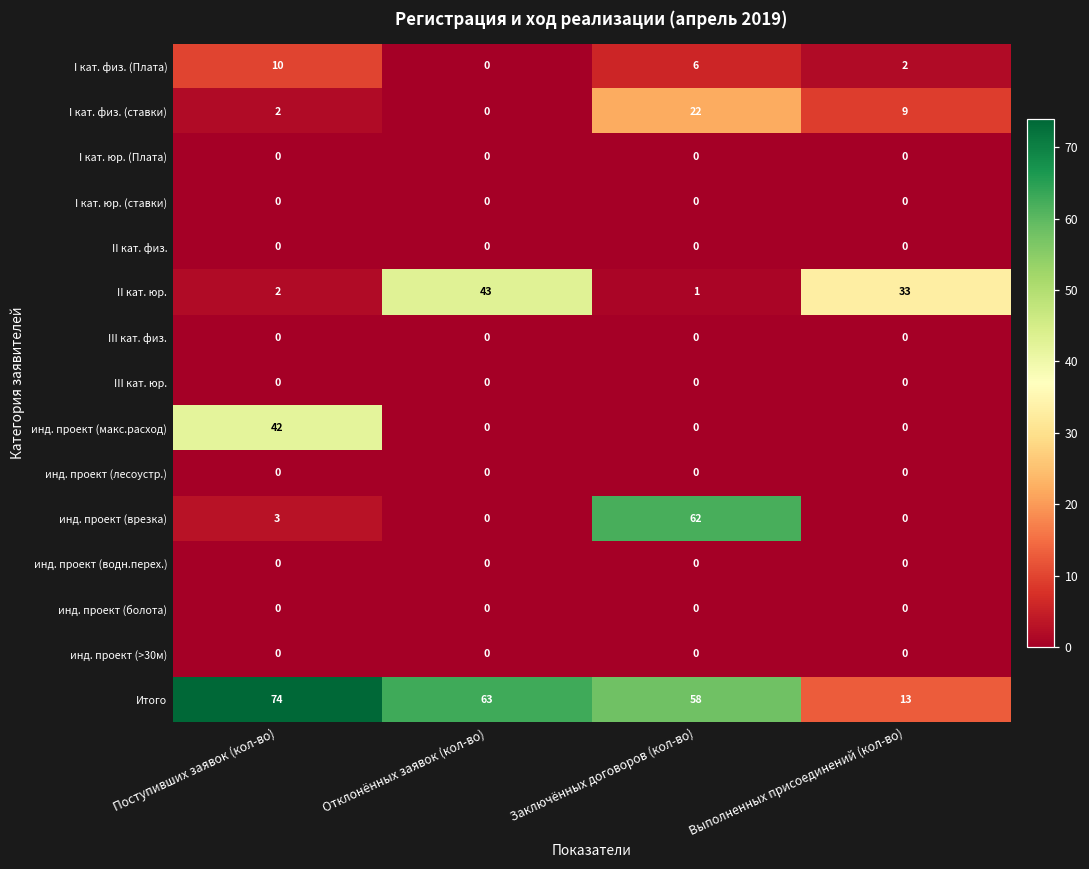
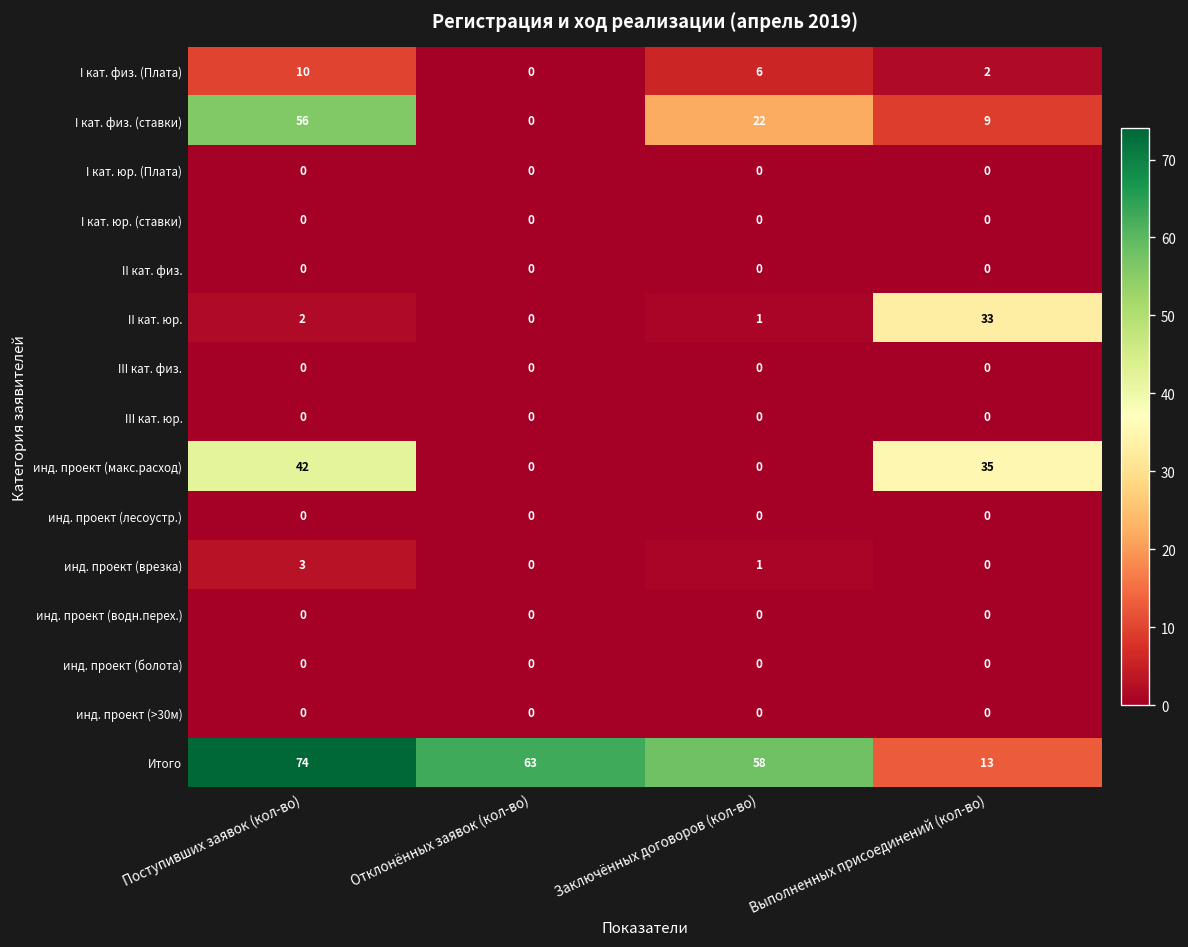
  {
    "I кат. физ. (Плата)": {
      "Поступивших заявок (кол-во)": 10,
      "Отклонённых заявок (кол-во)": 0,
      "Заключённых договоров (кол-во)": 6,
      "Выполненных присоединений (кол-во)": 2
    },
    "I кат. физ. (ставки)": {
-     "Поступивших заявок (кол-во)": 2,
+     "Поступивших заявок (кол-во)": 56,
      "Отклонённых заявок (кол-во)": 0,
      "Заключённых договоров (кол-во)": 22,
      "Выполненных присоединений (кол-во)": 9
    },
    "I кат. юр. (Плата)": {
      "Поступивших заявок (кол-во)": 0,
      "Отклонённых заявок (кол-во)": 0,
      "Заключённых договоров (кол-во)": 0,
      "Выполненных присоединений (кол-во)": 0
    },
    "I кат. юр. (ставки)": {
      "Поступивших заявок (кол-во)": 0,
      "Отклонённых заявок (кол-во)": 0,
      "Заключённых договоров (кол-во)": 0,
      "Выполненных присоединений (кол-во)": 0
    },
    "II кат. физ.": {
      "Поступивших заявок (кол-во)": 0,
      "Отклонённых заявок (кол-во)": 0,
      "Заключённых договоров (кол-во)": 0,
      "Выполненных присоединений (кол-во)": 0
    },
    "II кат. юр.": {
      "Поступивших заявок (кол-во)": 2,
-     "Отклонённых заявок (кол-во)": 43,
+     "Отклонённых заявок (кол-во)": 0,
      "Заключённых договоров (кол-во)": 1,
      "Выполненных присоединений (кол-во)": 33
    },
    "III кат. физ.": {
      "Поступивших заявок (кол-во)": 0,
      "Отклонённых заявок (кол-во)": 0,
      "Заключённых договоров (кол-во)": 0,
      "Выполненных присоединений (кол-во)": 0
    },
    "III кат. юр.": {
      "Поступивших заявок (кол-во)": 0,
      "Отклонённых заявок (кол-во)": 0,
      "Заключённых договоров (кол-во)": 0,
      "Выполненных присоединений (кол-во)": 0
    },
    "инд. проект (макс.расход)": {
      "Поступивших заявок (кол-во)": 42,
      "Отклонённых заявок (кол-во)": 0,
      "Заключённых договоров (кол-во)": 0,
-     "Выполненных присоединений (кол-во)": 0
+     "Выполненных присоединений (кол-во)": 35
    },
    "инд. проект (лесоустр.)": {
      "Поступивших заявок (кол-во)": 0,
      "Отклонённых заявок (кол-во)": 0,
      "Заключённых договоров (кол-во)": 0,
      "Выполненных присоединений (кол-во)": 0
    },
    "инд. проект (врезка)": {
      "Поступивших заявок (кол-во)": 3,
      "Отклонённых заявок (кол-во)": 0,
-     "Заключённых договоров (кол-во)": 62,
+     "Заключённых договоров (кол-во)": 1,
      "Выполненных присоединений (кол-во)": 0
    },
    "инд. проект (водн.перех.)": {
      "Поступивших заявок (кол-во)": 0,
      "Отклонённых заявок (кол-во)": 0,
      "Заключённых договоров (кол-во)": 0,
      "Выполненных присоединений (кол-во)": 0
    },
    "инд. проект (болота)": {
      "Поступивших заявок (кол-во)": 0,
      "Отклонённых заявок (кол-во)": 0,
      "Заключённых договоров (кол-во)": 0,
      "Выполненных присоединений (кол-во)": 0
    },
    "инд. проект (>30м)": {
      "Поступивших заявок (кол-во)": 0,
      "Отклонённых заявок (кол-во)": 0,
      "Заключённых договоров (кол-во)": 0,
      "Выполненных присоединений (кол-во)": 0
    },
    "Итого": {
      "Поступивших заявок (кол-во)": 74,
      "Отклонённых заявок (кол-во)": 63,
      "Заключённых договоров (кол-во)": 58,
      "Выполненных присоединений (кол-во)": 13
    }
  }
